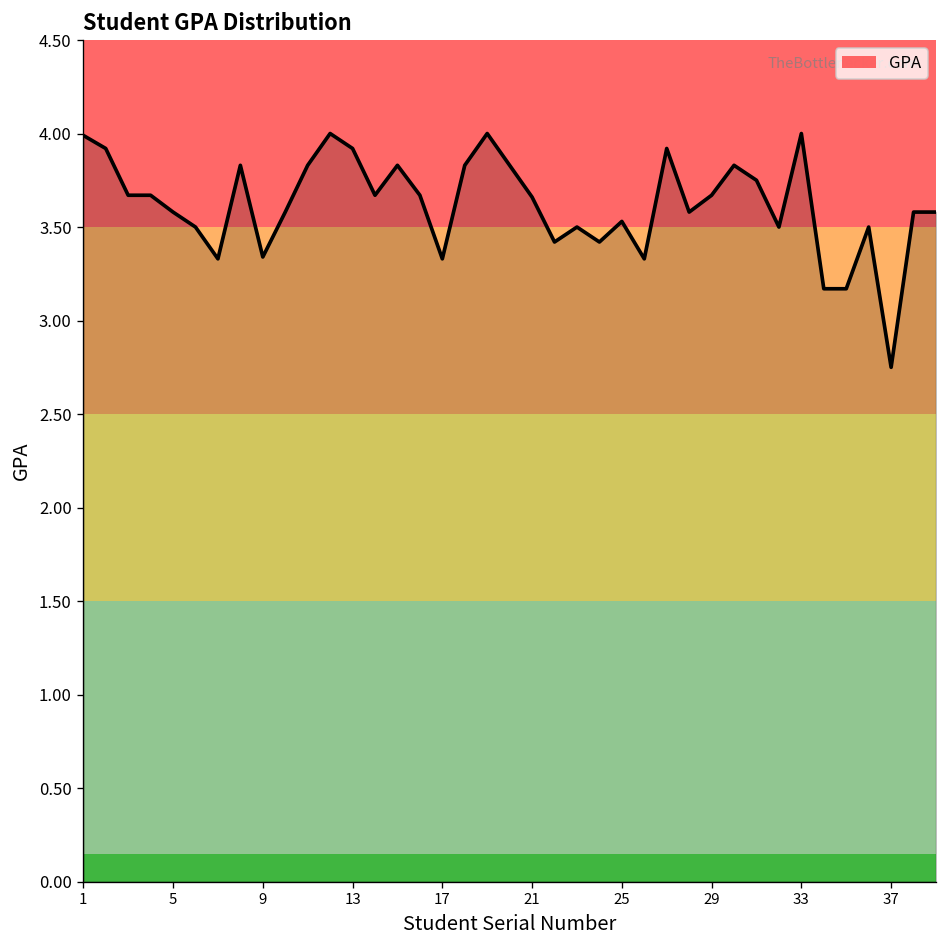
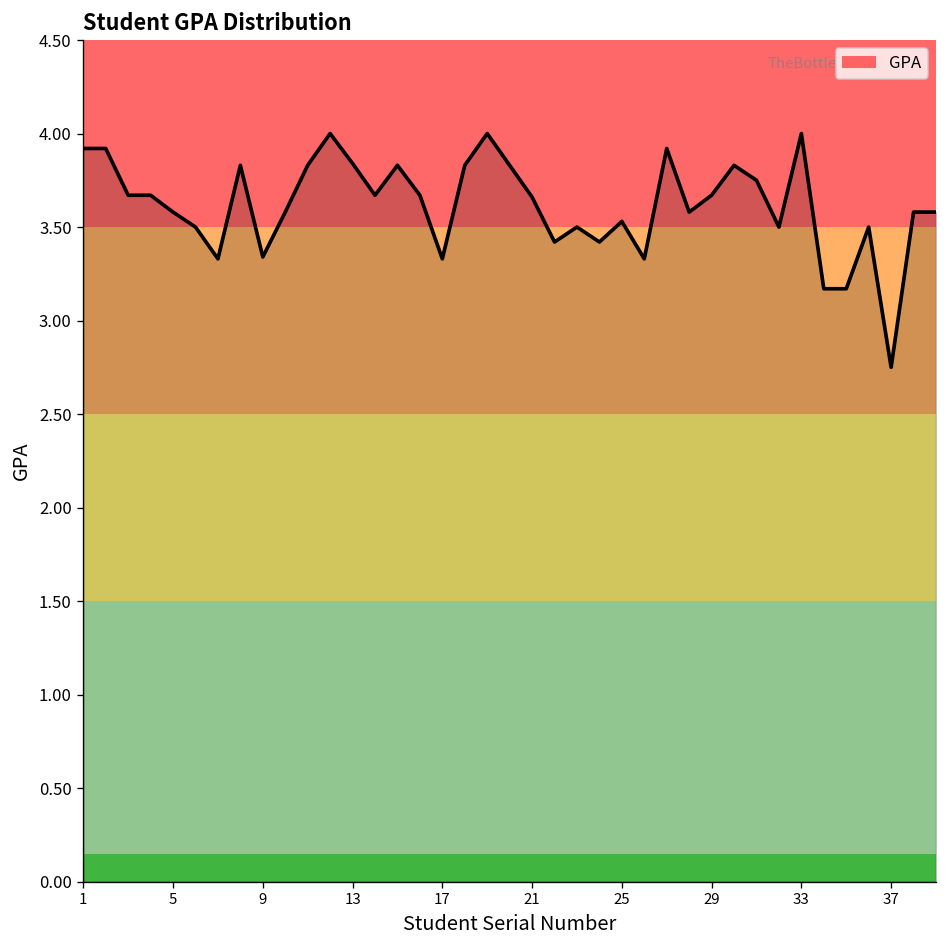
  {
-   "1": 3.99,
+   "1": 3.92,
    "5": 3.58,
    "9": 3.34,
-   "13": 3.92,
+   "13": 3.84,
    "17": 3.33,
    "21": 3.66,
    "25": 3.53,
    "29": 3.67,
    "33": 4.00,
    "37": 2.75
  }
